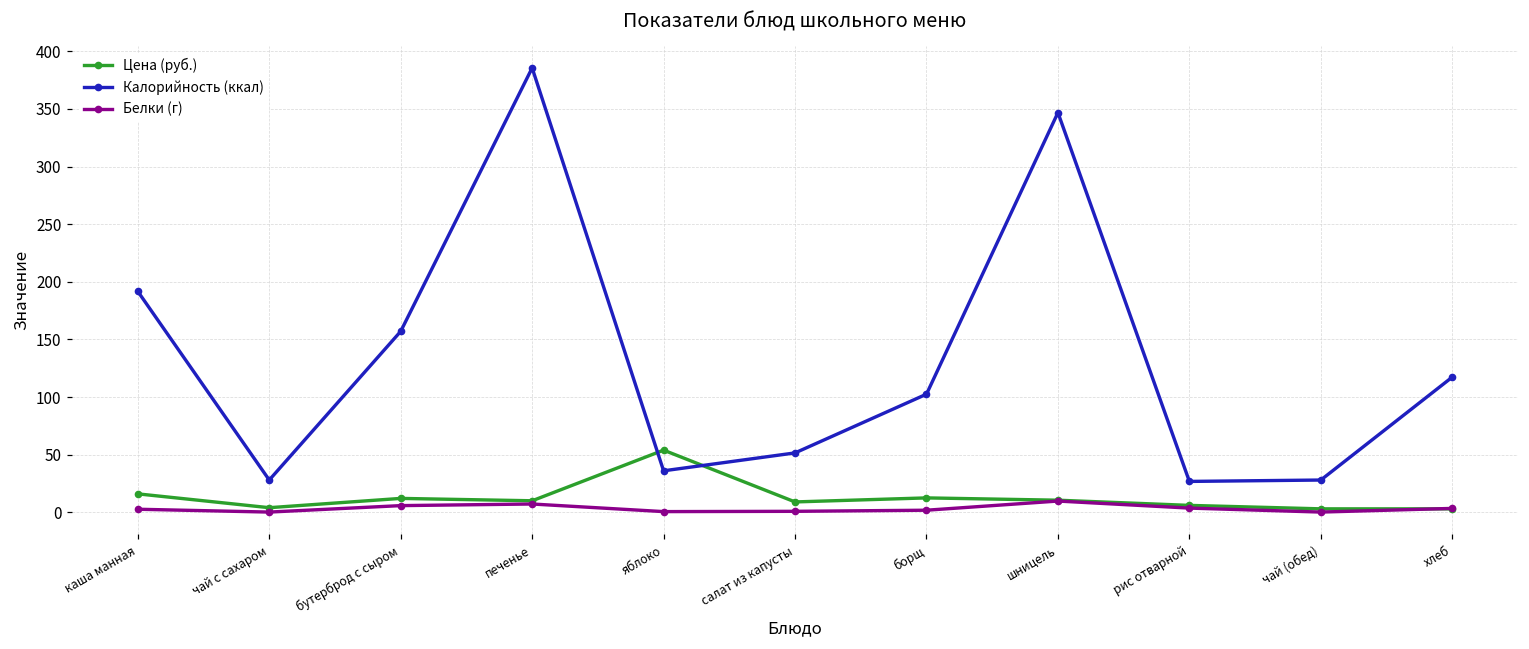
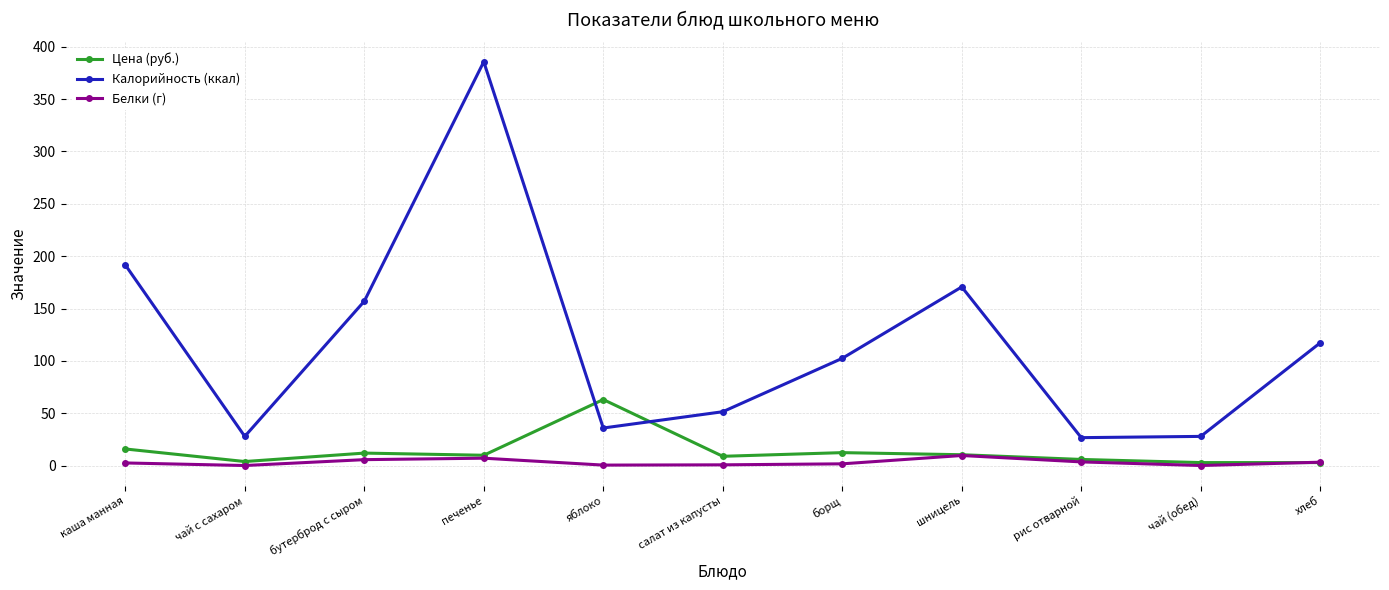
  {
    "Цена (руб.)": {
      "каша манная": 16,
      "чай с сахаром": 4,
      "бутерброд с сыром": 12,
      "печенье": 10,
-     "яблоко": 54,
+     "яблоко": 63,
      "салат из капусты": 9,
      "борщ": 13,
      "чай (обед)": 3
    },
    "Калорийность (ккал)": {
      "каша манная": 192,
      "чай с сахаром": 28,
      "бутерброд с сыром": 157,
      "печенье": 386,
      "яблоко": 36,
      "салат из капусты": 52,
      "борщ": 103,
-     "шницель": 347,
+     "шницель": 171,
      "рис отварной": 27,
      "чай (обед)": 28,
      "хлеб": 117
    },
    "Белки (г)": {
      "каша манная": 3,
      "чай с сахаром": 0,
      "бутерброд с сыром": 6,
      "печенье": 7,
      "яблоко": 1,
      "салат из капусты": 1,
      "борщ": 2,
      "чай (обед)": 0
    }
  }
